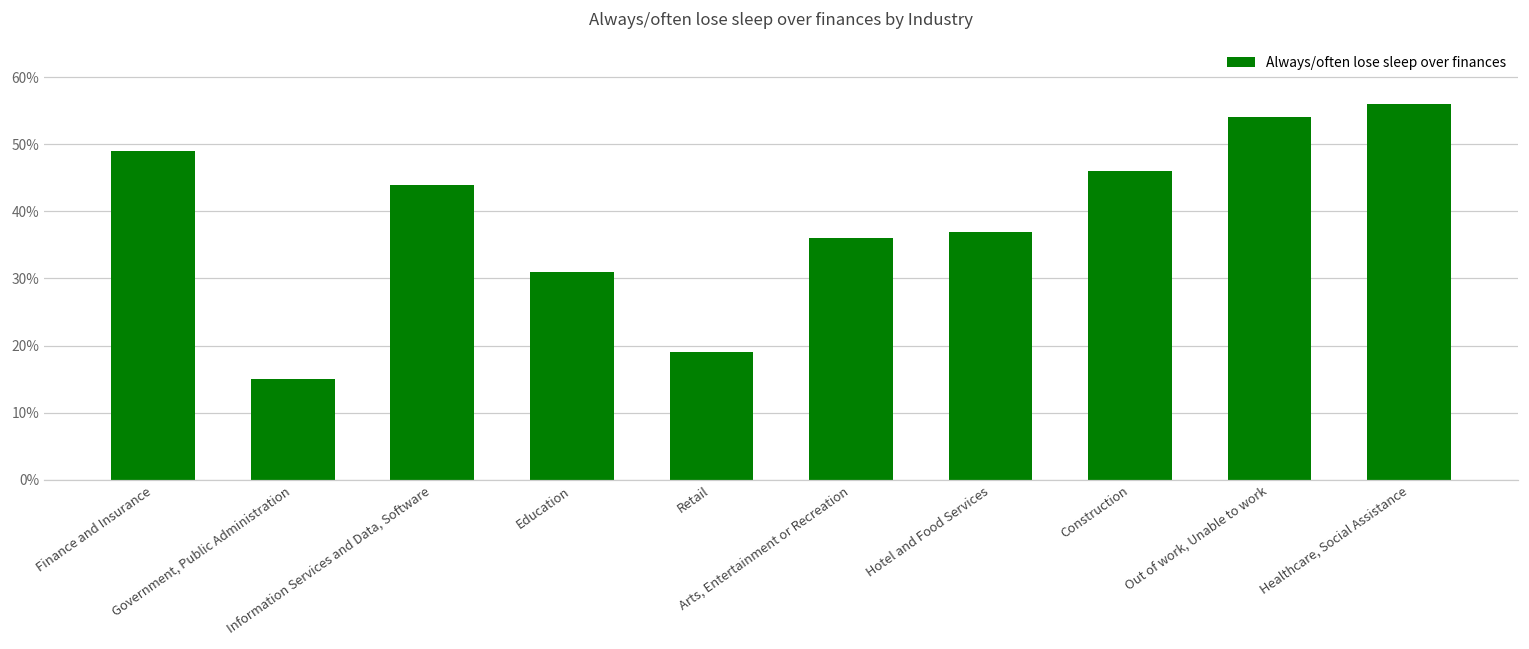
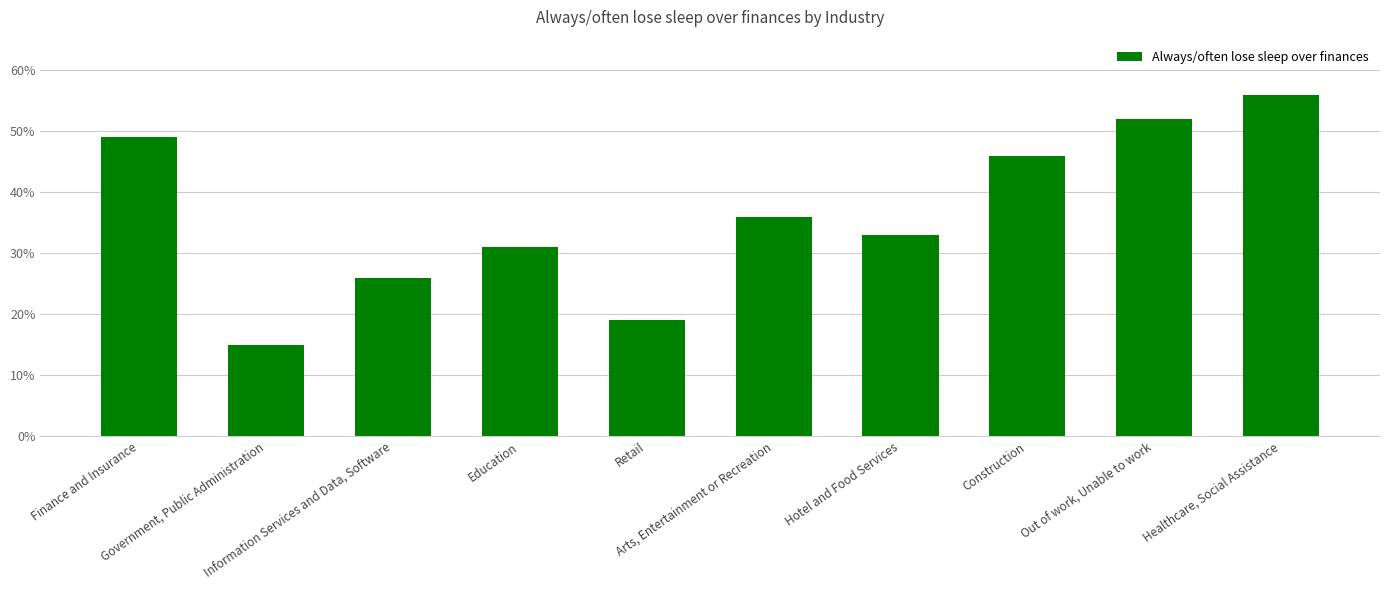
  {
    "Finance and Insurance": "49%",
    "Government, Public Administration": "15%",
-   "Information Services and Data, Software": "44%",
+   "Information Services and Data, Software": "26%",
    "Education": "31%",
    "Retail": "19%",
    "Arts, Entertainment or Recreation": "36%",
-   "Hotel and Food Services": "37%",
+   "Hotel and Food Services": "33%",
    "Construction": "46%",
-   "Out of work, Unable to work": "54%",
+   "Out of work, Unable to work": "52%",
    "Healthcare, Social Assistance": "56%"
  }
